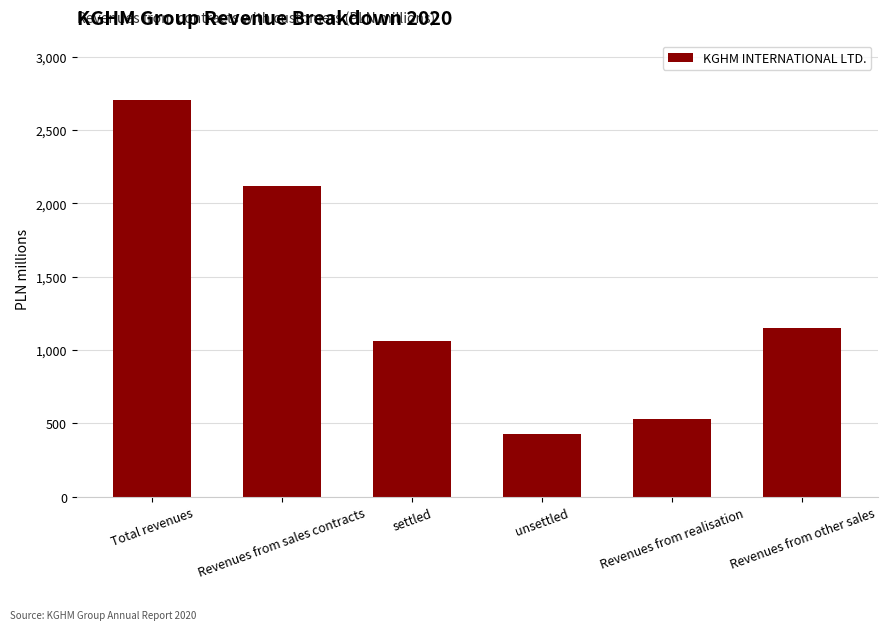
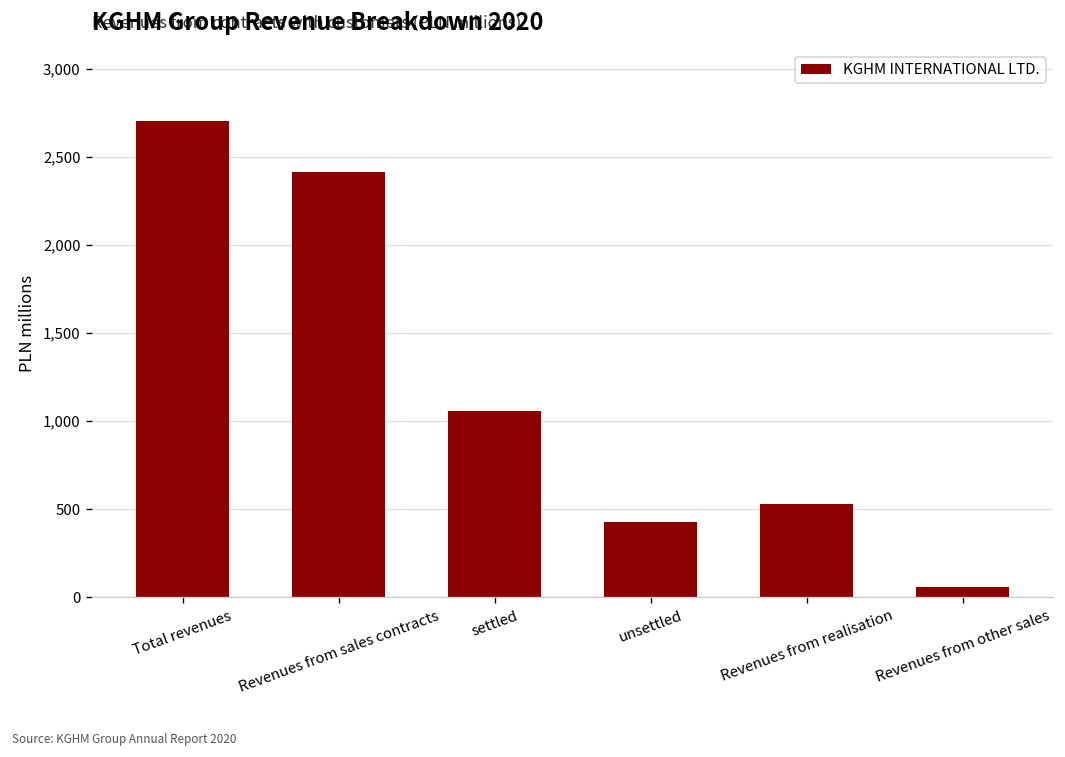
  {
    "Total revenues": "2,700",
-   "Revenues from sales contracts": "2,120",
+   "Revenues from sales contracts": "2,420",
    "settled": "1,060",
    "unsettled": "430",
    "Revenues from realisation": "530",
-   "Revenues from other sales": "1,150"
+   "Revenues from other sales": "60"
  }
